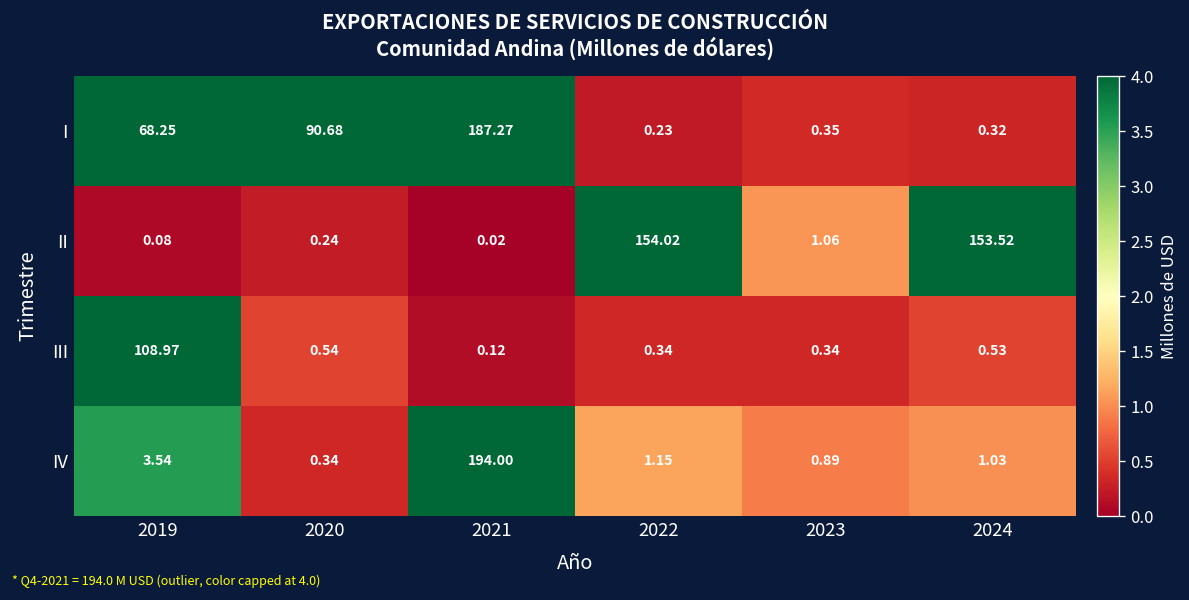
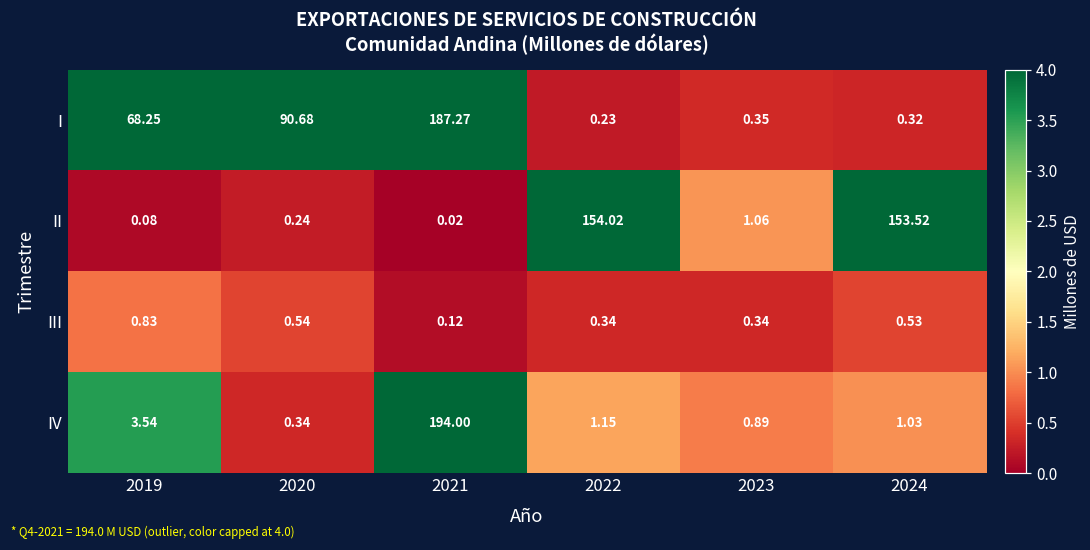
  {
    "I": {
      "2019": 68.25,
      "2020": 90.68,
      "2021": 187.27,
      "2022": 0.23,
      "2023": 0.35,
      "2024": 0.32
    },
    "II": {
      "2019": 0.08,
      "2020": 0.24,
      "2021": 0.02,
      "2022": 154.02,
      "2023": 1.06,
      "2024": 153.52
    },
    "III": {
-     "2019": 108.97,
+     "2019": 0.83,
      "2020": 0.54,
      "2021": 0.12,
      "2022": 0.34,
      "2023": 0.34,
      "2024": 0.53
    },
    "IV": {
      "2019": 3.54,
      "2020": 0.34,
      "2021": 194.00,
      "2022": 1.15,
      "2023": 0.89,
      "2024": 1.03
    }
  }
